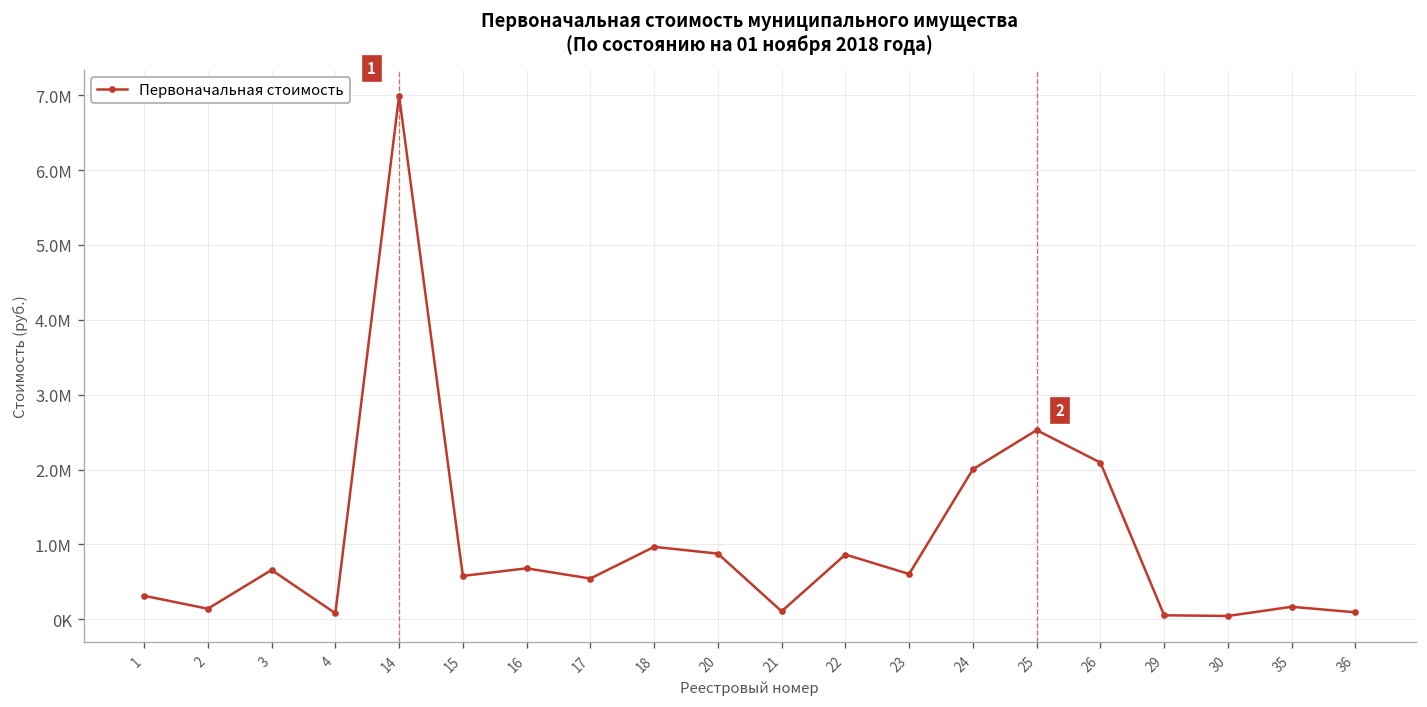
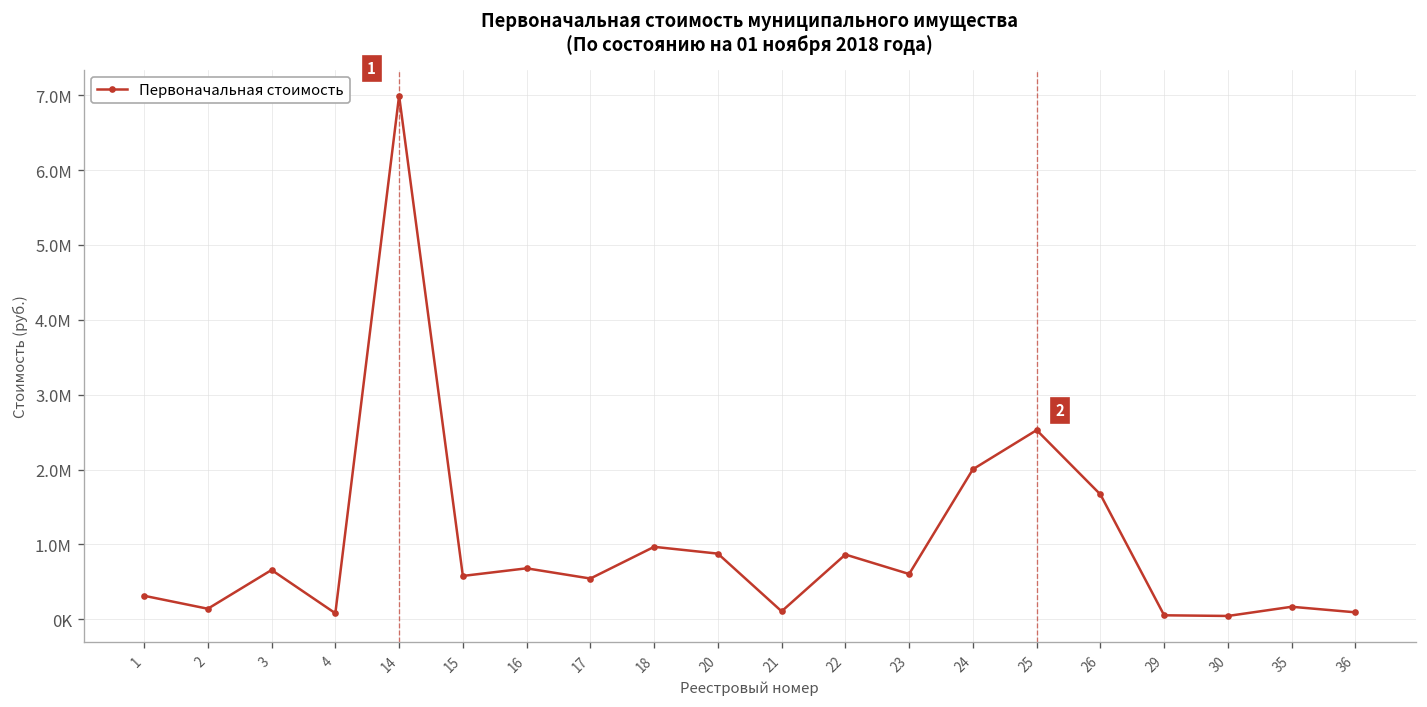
  {
    "1": 300000,
    "2": 100000,
    "3": 700000,
    "4": 100000,
    "15": 600000,
    "16": 700000,
    "17": 500000,
    "18": 1000000,
    "20": 900000,
    "21": 100000,
    "22": 900000,
    "23": 600000,
    "24": 2000000,
-   "26": 2100000,
+   "26": 1700000,
    "29": 100000,
    "30": 0,
    "35": 200000,
    "36": 100000
  }
